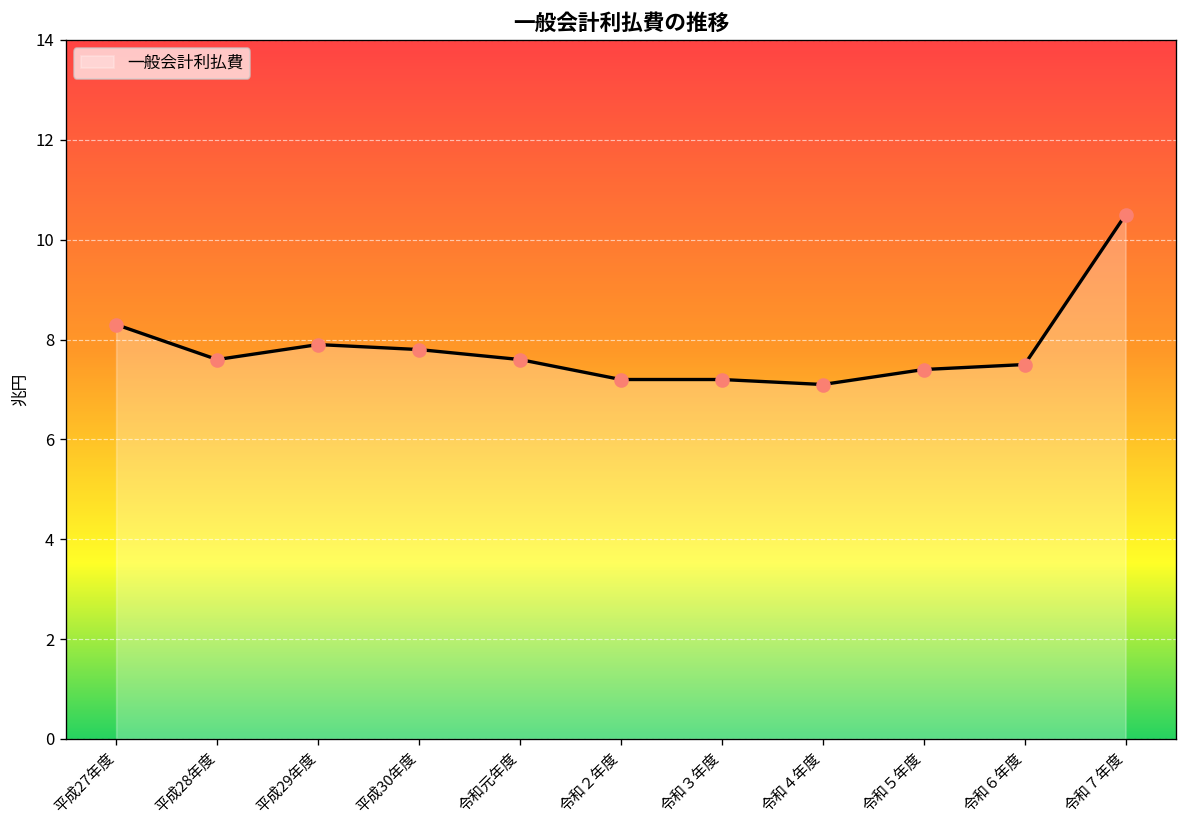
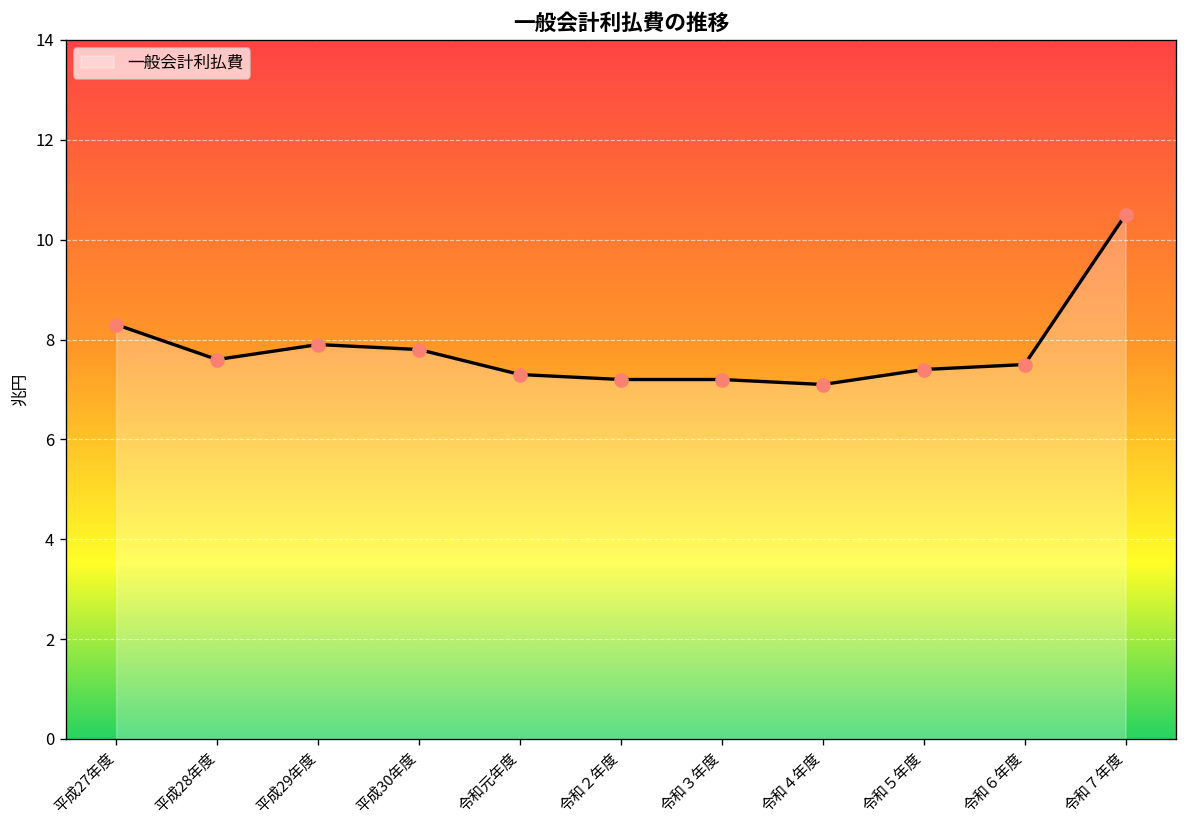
  {
    "平成27年度": 8.3,
    "平成28年度": 7.6,
    "平成29年度": 7.9,
    "平成30年度": 7.8,
-   "令和元年度": 7.6,
+   "令和元年度": 7.3,
    "令和２年度": 7.2,
    "令和３年度": 7.2,
    "令和４年度": 7.1,
    "令和５年度": 7.4,
    "令和６年度": 7.5,
    "令和７年度": 10.5
  }
